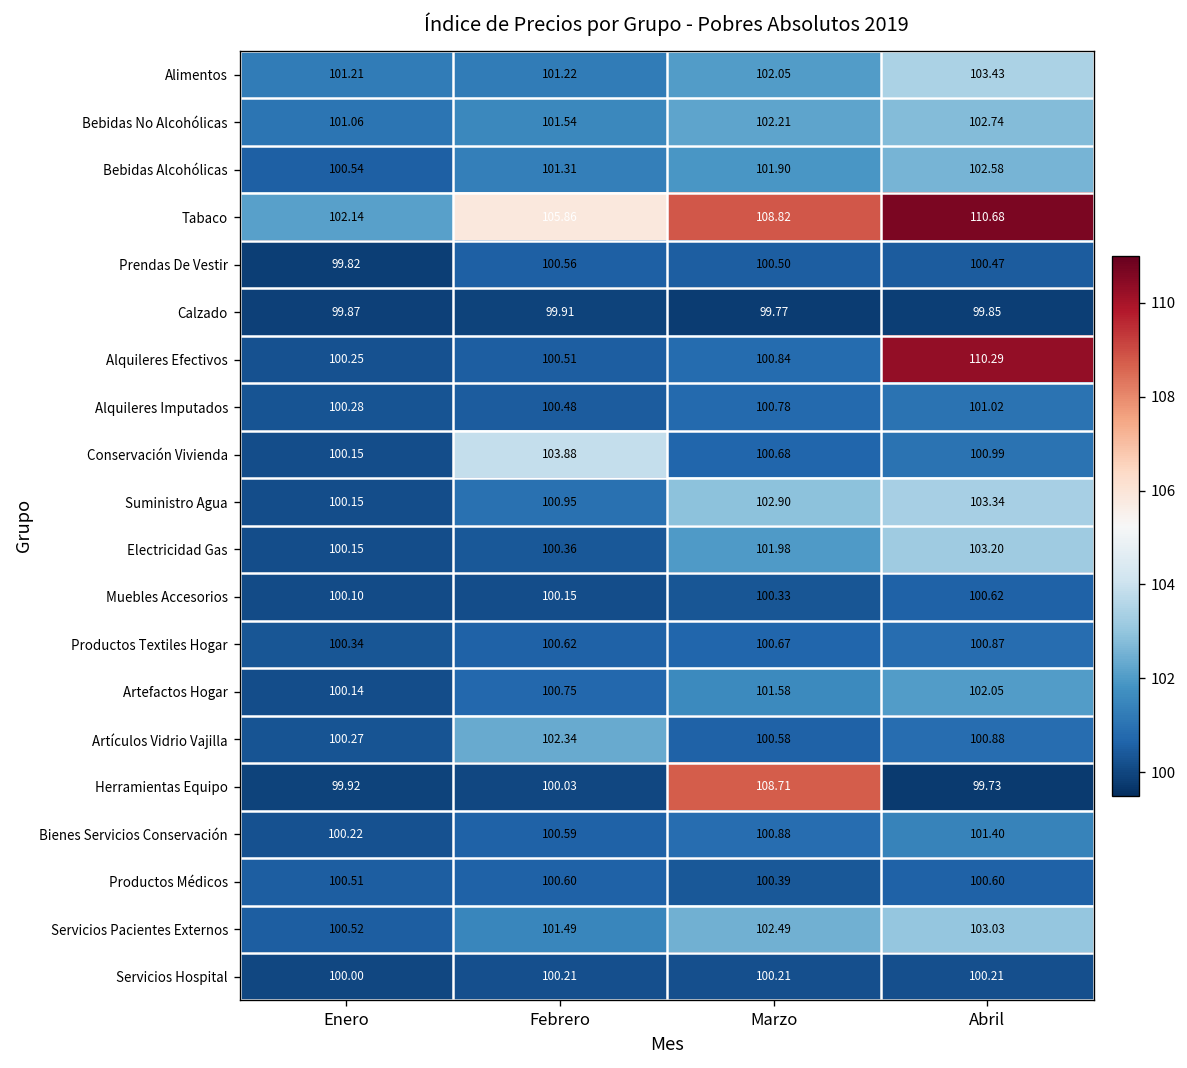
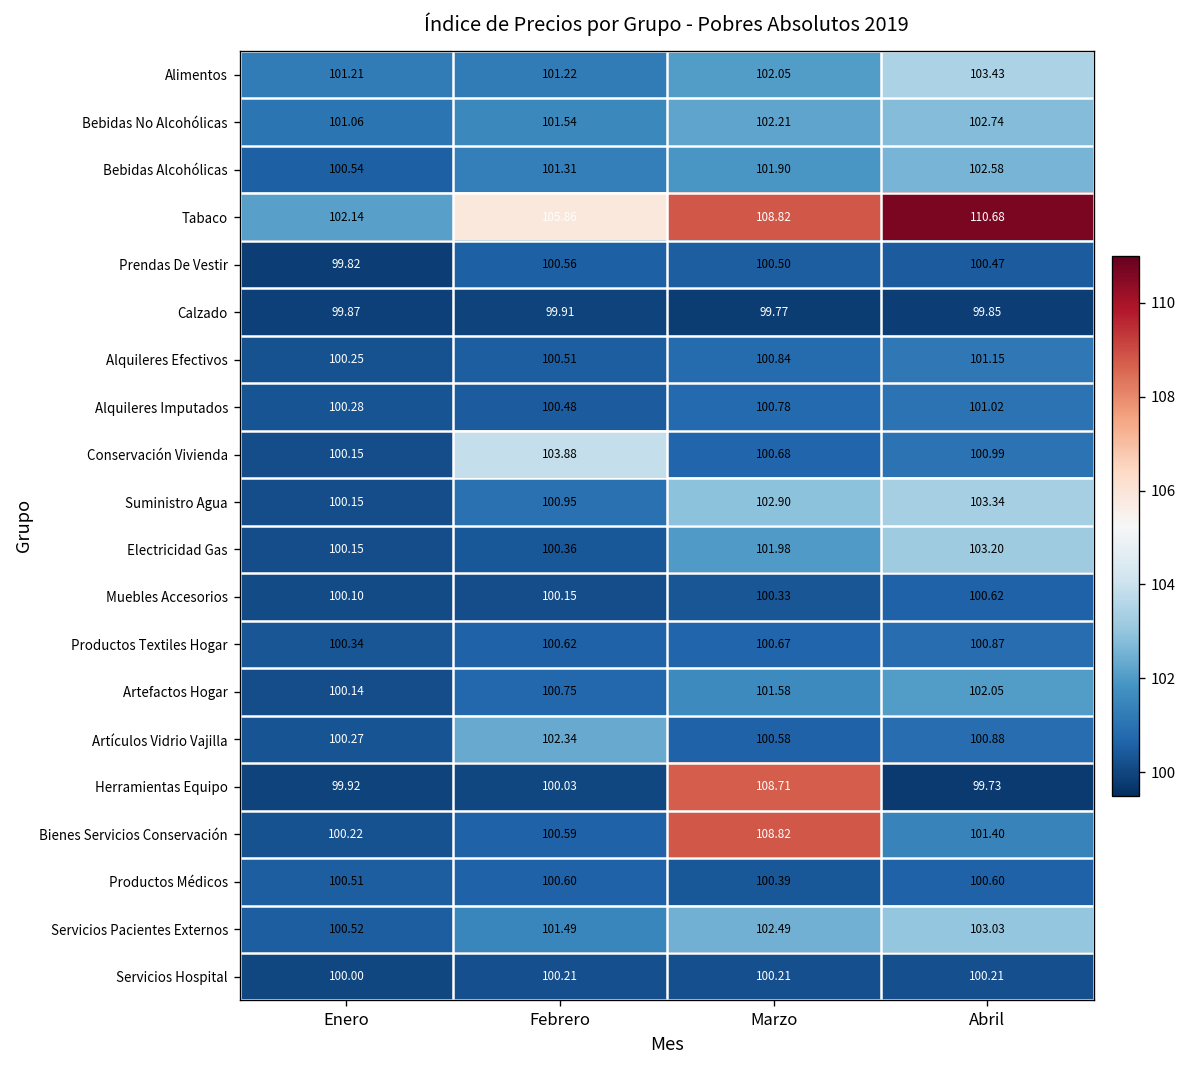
  {
    "Alimentos": {
      "Enero": 101.21,
      "Febrero": 101.22,
      "Marzo": 102.05,
      "Abril": 103.43
    },
    "Bebidas No Alcohólicas": {
      "Enero": 101.06,
      "Febrero": 101.54,
      "Marzo": 102.21,
      "Abril": 102.74
    },
    "Bebidas Alcohólicas": {
      "Enero": 100.54,
      "Febrero": 101.31,
      "Marzo": 101.90,
      "Abril": 102.58
    },
    "Tabaco": {
      "Enero": 102.14,
      "Marzo": 108.82,
      "Abril": 110.68
    },
    "Prendas De Vestir": {
      "Enero": 99.82,
      "Febrero": 100.56,
      "Marzo": 100.50,
      "Abril": 100.47
    },
    "Calzado": {
      "Enero": 99.87,
      "Febrero": 99.91,
      "Marzo": 99.77,
      "Abril": 99.85
    },
    "Alquileres Efectivos": {
      "Enero": 100.25,
      "Febrero": 100.51,
      "Marzo": 100.84,
-     "Abril": 110.29
+     "Abril": 101.15
    },
    "Alquileres Imputados": {
      "Enero": 100.28,
      "Febrero": 100.48,
      "Marzo": 100.78,
      "Abril": 101.02
    },
    "Conservación Vivienda": {
      "Enero": 100.15,
      "Febrero": 103.88,
      "Marzo": 100.68,
      "Abril": 100.99
    },
    "Suministro Agua": {
      "Enero": 100.15,
      "Febrero": 100.95,
      "Marzo": 102.90,
      "Abril": 103.34
    },
    "Electricidad Gas": {
      "Enero": 100.15,
      "Febrero": 100.36,
      "Marzo": 101.98,
      "Abril": 103.20
    },
    "Muebles Accesorios": {
      "Enero": 100.10,
      "Febrero": 100.15,
      "Marzo": 100.33,
      "Abril": 100.62
    },
    "Productos Textiles Hogar": {
      "Enero": 100.34,
      "Febrero": 100.62,
      "Marzo": 100.67,
      "Abril": 100.87
    },
    "Artefactos Hogar": {
      "Enero": 100.14,
      "Febrero": 100.75,
      "Marzo": 101.58,
      "Abril": 102.05
    },
    "Artículos Vidrio Vajilla": {
      "Enero": 100.27,
      "Febrero": 102.34,
      "Marzo": 100.58,
      "Abril": 100.88
    },
    "Herramientas Equipo": {
      "Enero": 99.92,
      "Febrero": 100.03,
      "Marzo": 108.71,
      "Abril": 99.73
    },
    "Bienes Servicios Conservación": {
      "Enero": 100.22,
      "Febrero": 100.59,
-     "Marzo": 100.88,
+     "Marzo": 108.82,
      "Abril": 101.40
    },
    "Productos Médicos": {
      "Enero": 100.51,
      "Febrero": 100.60,
      "Marzo": 100.39,
      "Abril": 100.60
    },
    "Servicios Pacientes Externos": {
      "Enero": 100.52,
      "Febrero": 101.49,
      "Marzo": 102.49,
      "Abril": 103.03
    },
    "Servicios Hospital": {
      "Enero": 100.00,
      "Febrero": 100.21,
      "Marzo": 100.21,
      "Abril": 100.21
    }
  }
